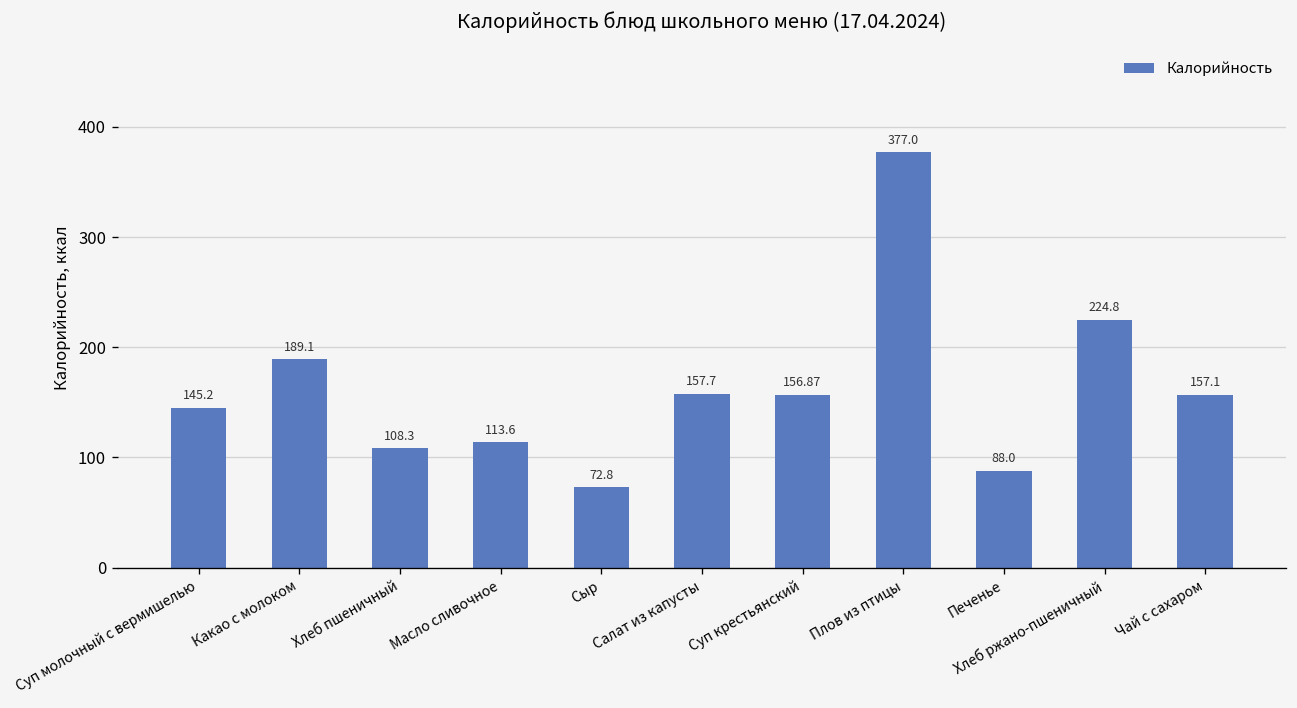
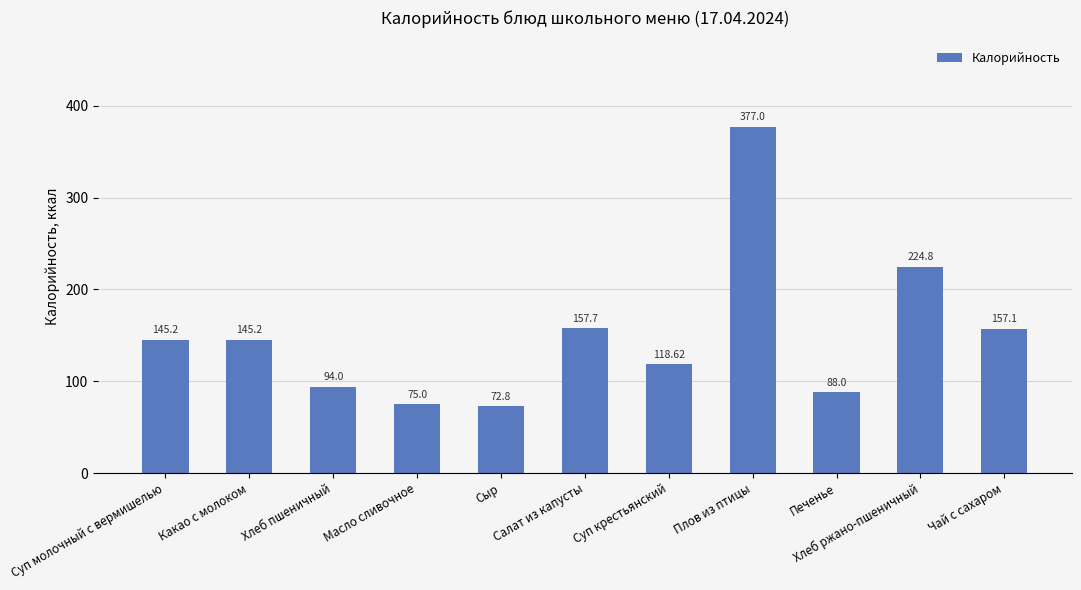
  {
    "Суп молочный с вермишелью": 145.2,
-   "Какао с молоком": 189.1,
-   "Хлеб пшеничный": 108.3,
-   "Масло сливочное": 113.6,
+   "Какао с молоком": 145.2,
+   "Хлеб пшеничный": 94.0,
+   "Масло сливочное": 75.0,
    "Сыр": 72.8,
    "Салат из капусты": 157.7,
-   "Суп крестьянский": 156.87,
+   "Суп крестьянский": 118.62,
    "Плов из птицы": 377.0,
    "Печенье": 88.0,
    "Хлеб ржано-пшеничный": 224.8,
    "Чай с сахаром": 157.1
  }
